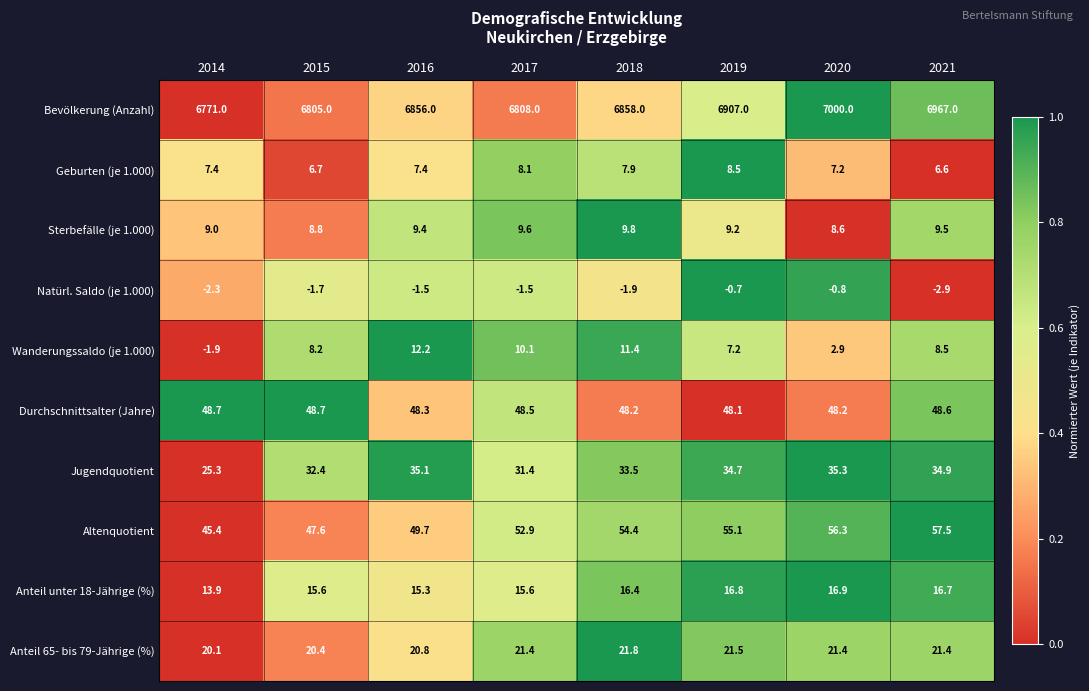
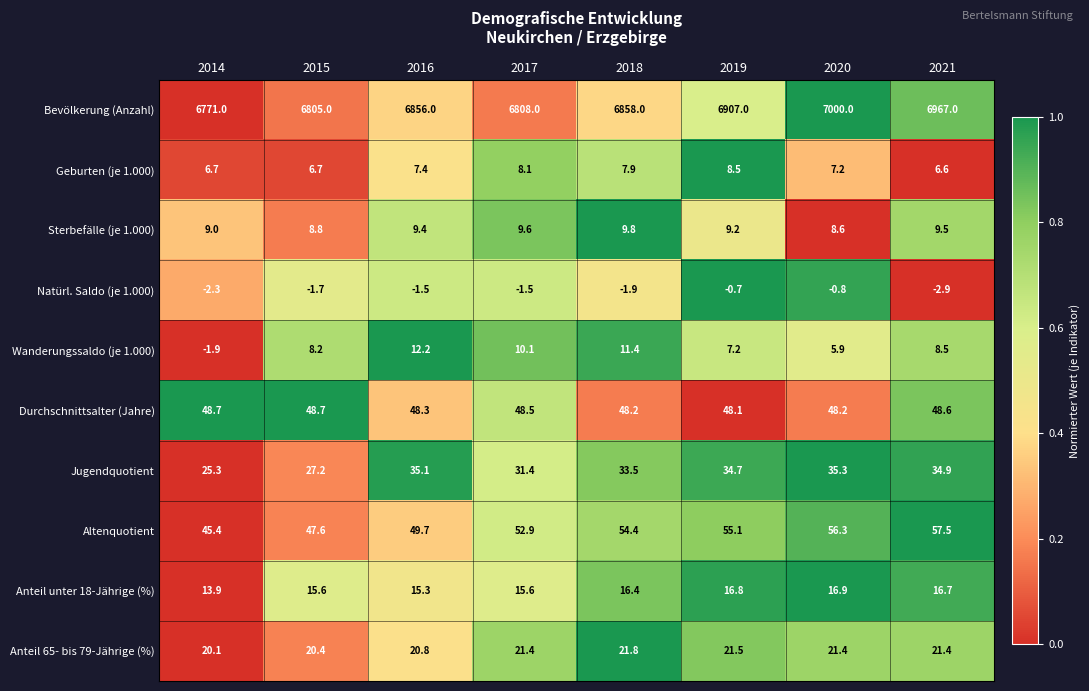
  {
    "Bevölkerung (Anzahl)": {
      "2014": 6771.0,
      "2015": 6805.0,
      "2016": 6856.0,
      "2017": 6808.0,
      "2018": 6858.0,
      "2019": 6907.0,
      "2020": 7000.0,
      "2021": 6967.0
    },
    "Geburten (je 1.000)": {
-     "2014": 7.4,
+     "2014": 6.7,
      "2015": 6.7,
      "2016": 7.4,
      "2017": 8.1,
      "2018": 7.9,
      "2019": 8.5,
      "2020": 7.2,
      "2021": 6.6
    },
    "Sterbefälle (je 1.000)": {
      "2014": 9.0,
      "2015": 8.8,
      "2016": 9.4,
      "2017": 9.6,
      "2018": 9.8,
      "2019": 9.2,
      "2020": 8.6,
      "2021": 9.5
    },
    "Natürl. Saldo (je 1.000)": {
      "2014": -2.3,
      "2015": -1.7,
      "2016": -1.5,
      "2017": -1.5,
      "2018": -1.9,
      "2019": -0.7,
      "2020": -0.8,
      "2021": -2.9
    },
    "Wanderungssaldo (je 1.000)": {
      "2014": -1.9,
      "2015": 8.2,
      "2016": 12.2,
      "2017": 10.1,
      "2018": 11.4,
      "2019": 7.2,
-     "2020": 2.9,
+     "2020": 5.9,
      "2021": 8.5
    },
    "Durchschnittsalter (Jahre)": {
      "2014": 48.7,
      "2015": 48.7,
      "2016": 48.3,
      "2017": 48.5,
      "2018": 48.2,
      "2019": 48.1,
      "2020": 48.2,
      "2021": 48.6
    },
    "Jugendquotient": {
      "2014": 25.3,
-     "2015": 32.4,
+     "2015": 27.2,
      "2016": 35.1,
      "2017": 31.4,
      "2018": 33.5,
      "2019": 34.7,
      "2020": 35.3,
      "2021": 34.9
    },
    "Altenquotient": {
      "2014": 45.4,
      "2015": 47.6,
      "2016": 49.7,
      "2017": 52.9,
      "2018": 54.4,
      "2019": 55.1,
      "2020": 56.3,
      "2021": 57.5
    },
    "Anteil unter 18-Jährige (%)": {
      "2014": 13.9,
      "2015": 15.6,
      "2016": 15.3,
      "2017": 15.6,
      "2018": 16.4,
      "2019": 16.8,
      "2020": 16.9,
      "2021": 16.7
    },
    "Anteil 65- bis 79-Jährige (%)": {
      "2014": 20.1,
      "2015": 20.4,
      "2016": 20.8,
      "2017": 21.4,
      "2018": 21.8,
      "2019": 21.5,
      "2020": 21.4,
      "2021": 21.4
    }
  }
